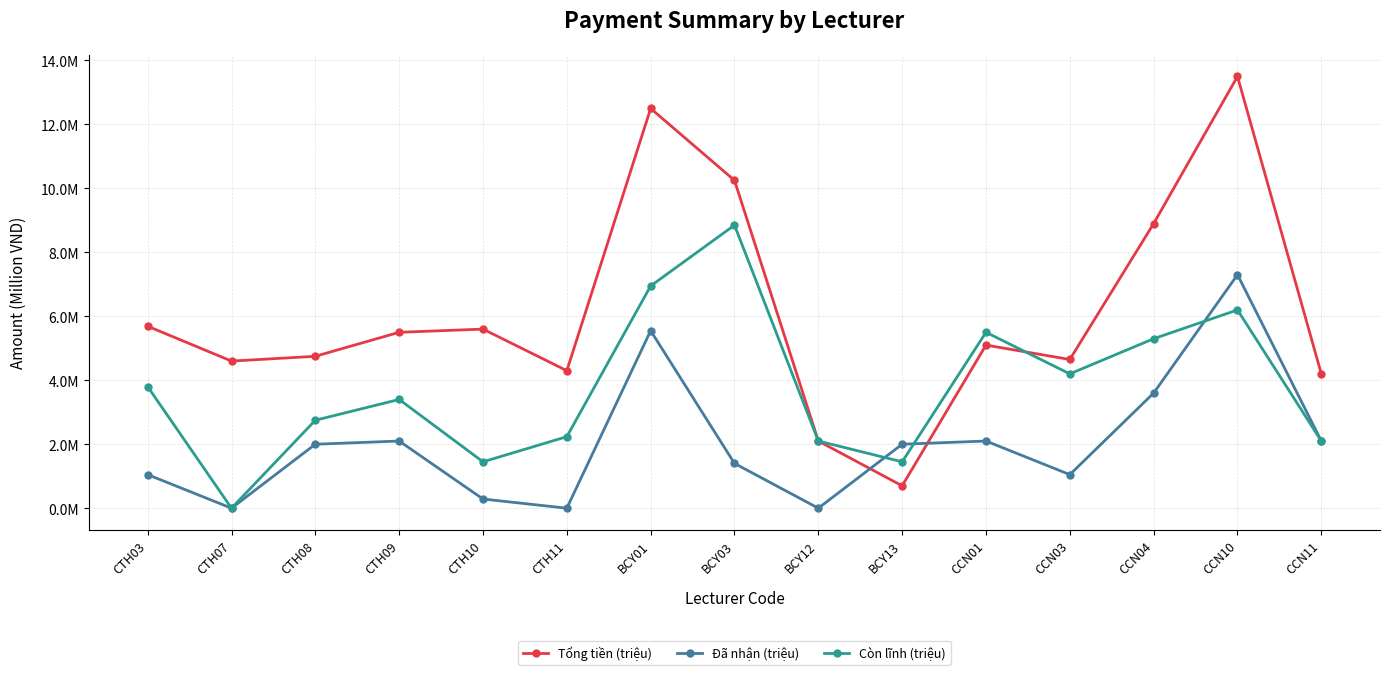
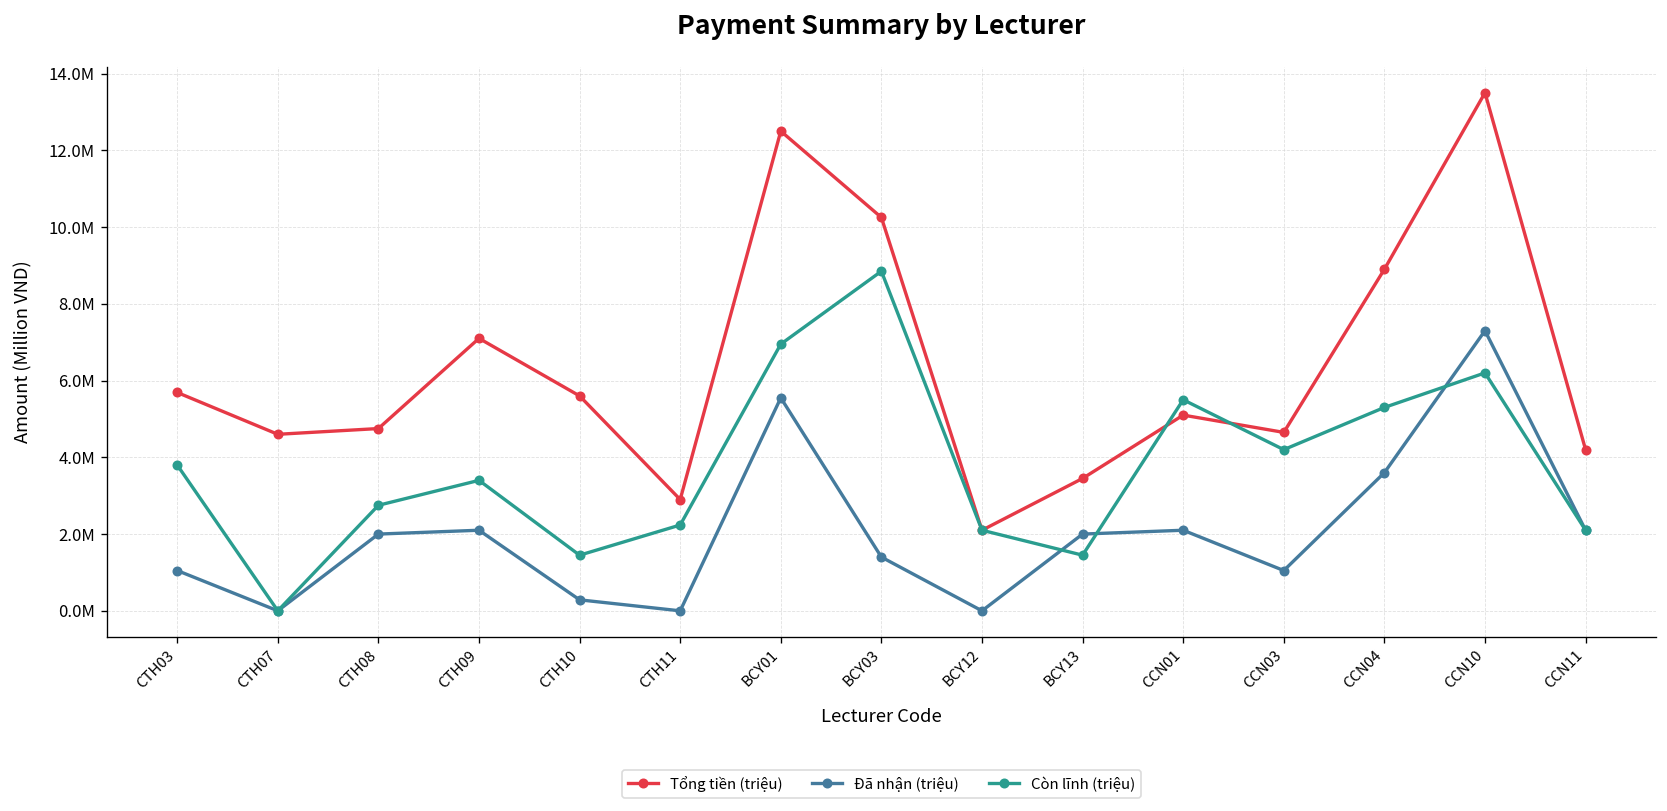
  {
    "Tổng tiền (triệu)": {
      "CTH03": 5700000,
      "CTH07": 4600000,
      "CTH08": 4800000,
-     "CTH09": 5500000,
+     "CTH09": 7100000,
      "CTH10": 5600000,
-     "CTH11": 4300000,
+     "CTH11": 2900000,
      "BCY01": 12500000,
      "BCY03": 10300000,
-     "BCY13": 700000,
+     "BCY13": 3500000,
      "CCN01": 5100000,
      "CCN03": 4700000,
      "CCN04": 8900000,
      "CCN10": 13500000,
      "CCN11": 4200000
    }
  }
